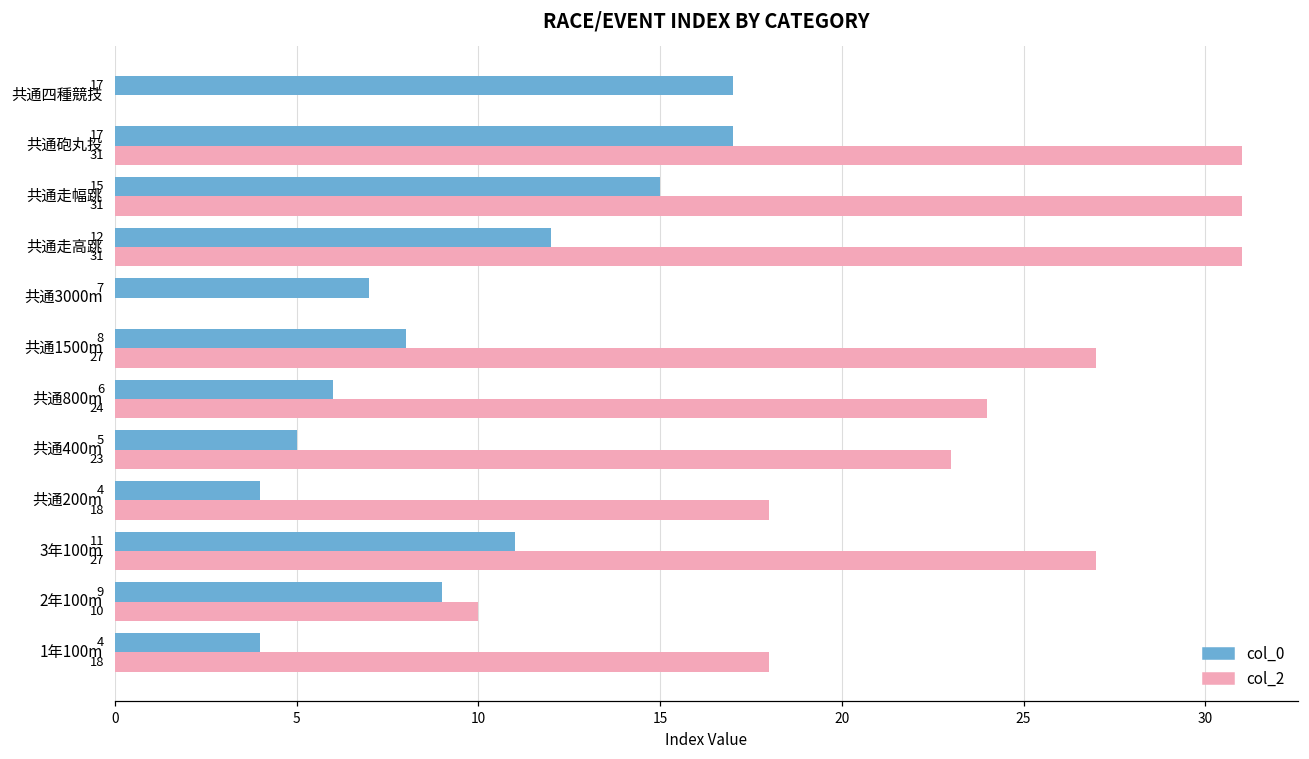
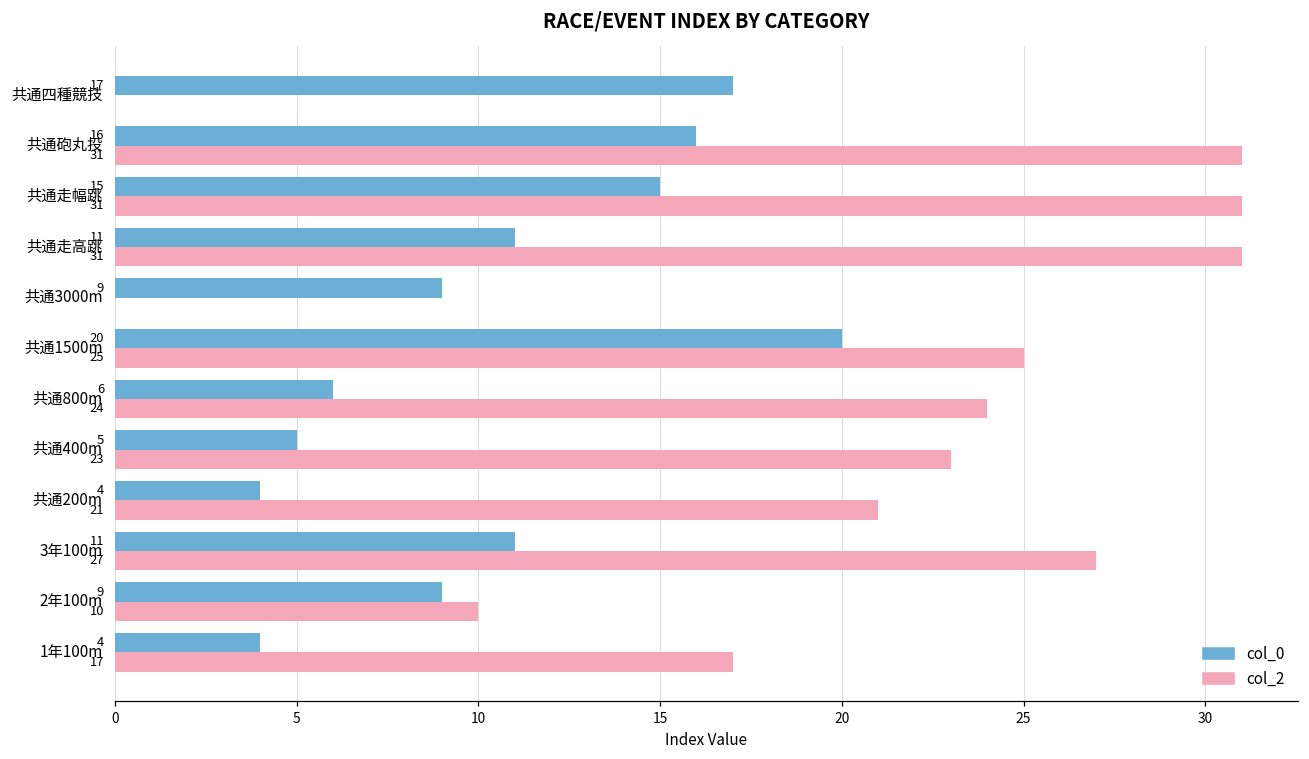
  {
    "col_0": {
-     "共通砲丸投": 17,
-     "共通走高跳": 12,
-     "共通3000m": 7,
-     "共通1500m": 8
+     "共通砲丸投": 16,
+     "共通走高跳": 11,
+     "共通3000m": 9,
+     "共通1500m": 20
    },
    "col_2": {
-     "共通1500m": 27,
-     "共通200m": 18,
-     "1年100m": 18
+     "共通1500m": 25,
+     "共通200m": 21,
+     "1年100m": 17
    }
  }
